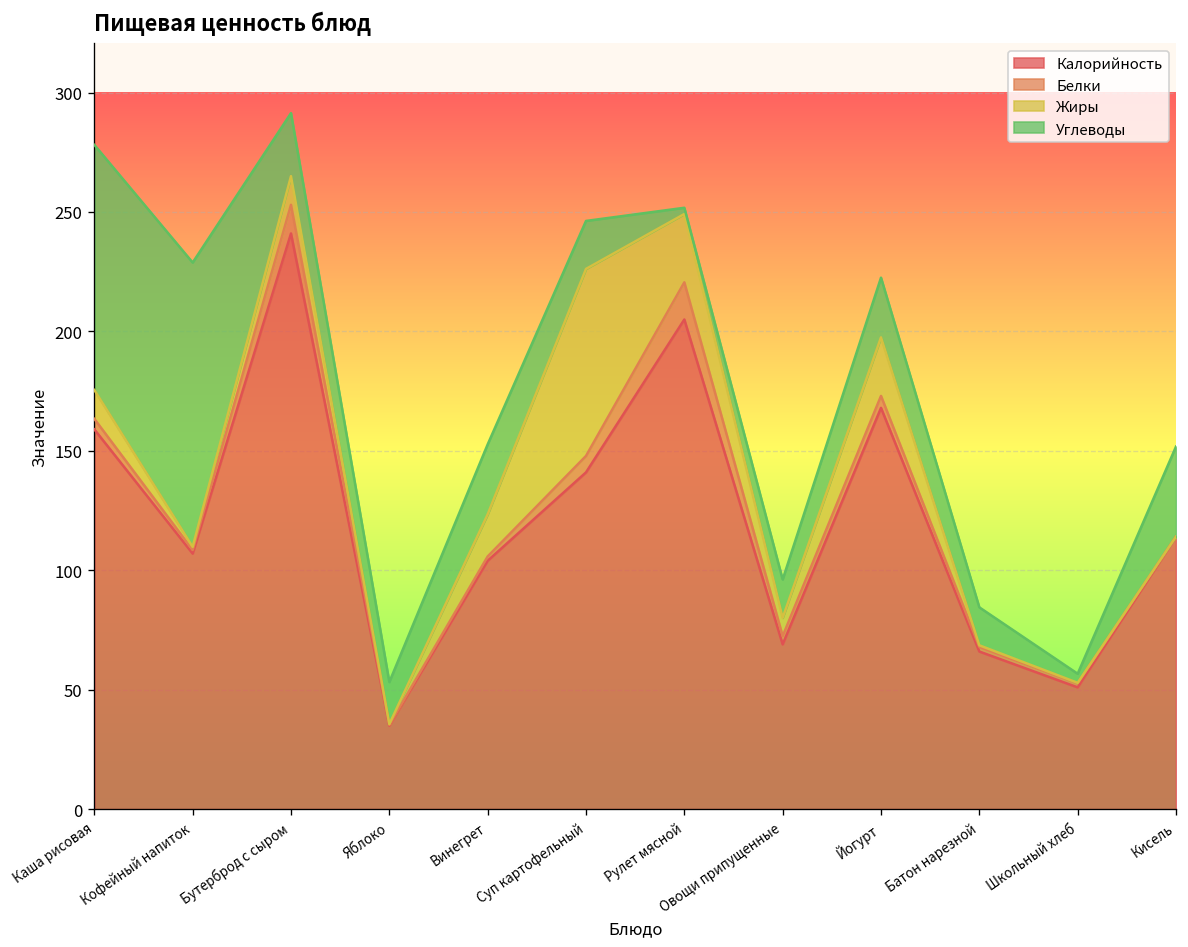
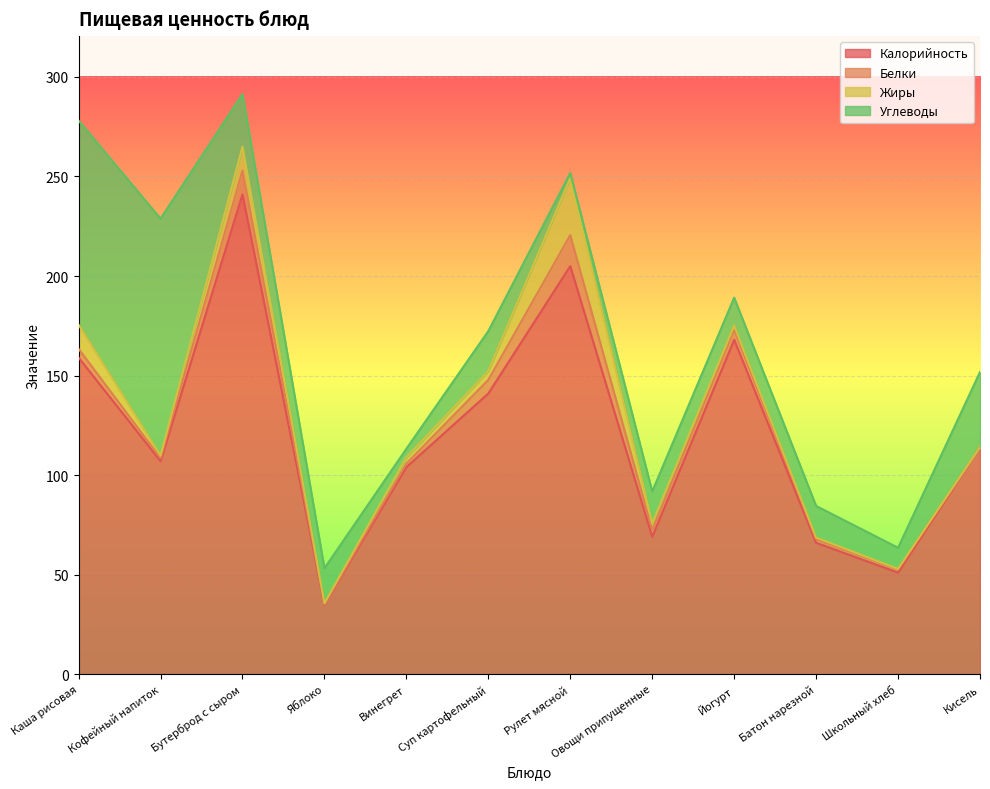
  {
    "Жиры": {
      "Каша рисовая": 12,
      "Кофейный напиток": 1,
      "Бутерброд с сыром": 12,
-     "Винегрет": 18,
-     "Суп картофельный": 78,
+     "Винегрет": 3,
+     "Суп картофельный": 4,
      "Рулет мясной": 29,
-     "Овощи припущенные": 8,
-     "Йогурт": 25
+     "Овощи припущенные": 3,
+     "Йогурт": 2
    },
    "Углеводы": {
      "Каша рисовая": 103,
      "Кофейный напиток": 119,
      "Бутерброд с сыром": 26,
      "Яблоко": 18,
-     "Винегрет": 29,
+     "Винегрет": 4,
      "Суп картофельный": 20,
      "Рулет мясной": 3,
      "Овощи припущенные": 16,
-     "Йогурт": 25,
+     "Йогурт": 14,
      "Батон нарезной": 16,
-     "Школьный хлеб": 4,
+     "Школьный хлеб": 11,
      "Кисель": 38
    }
  }
